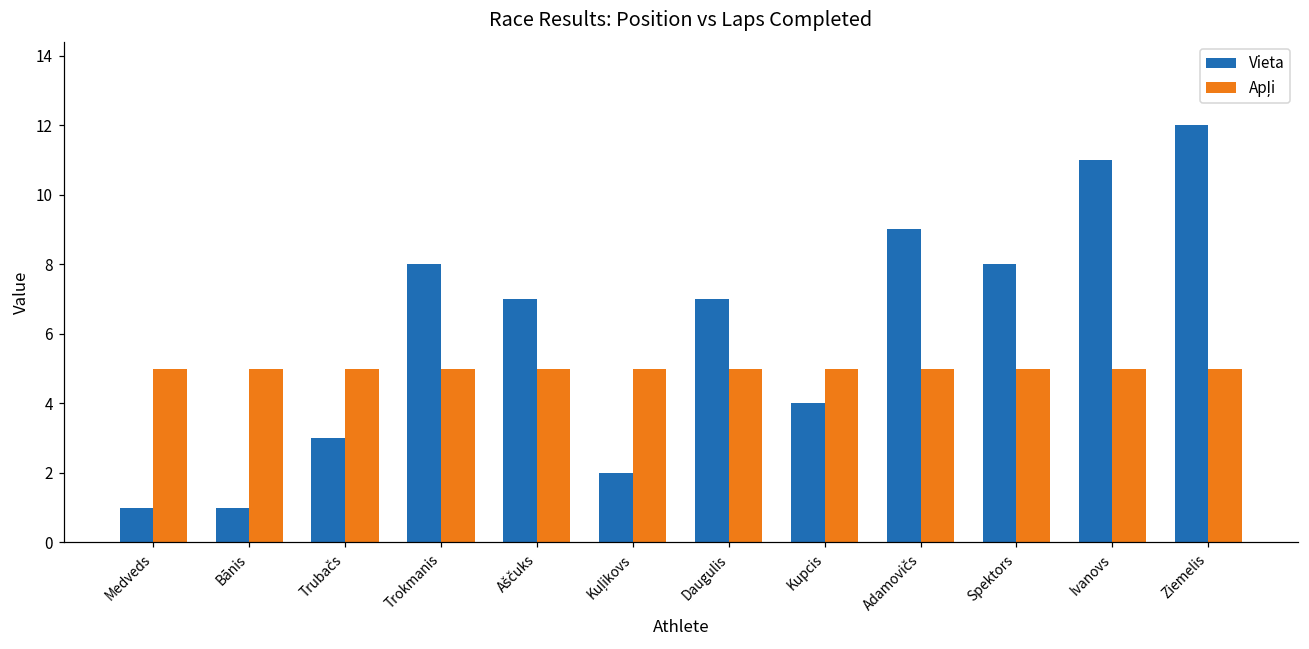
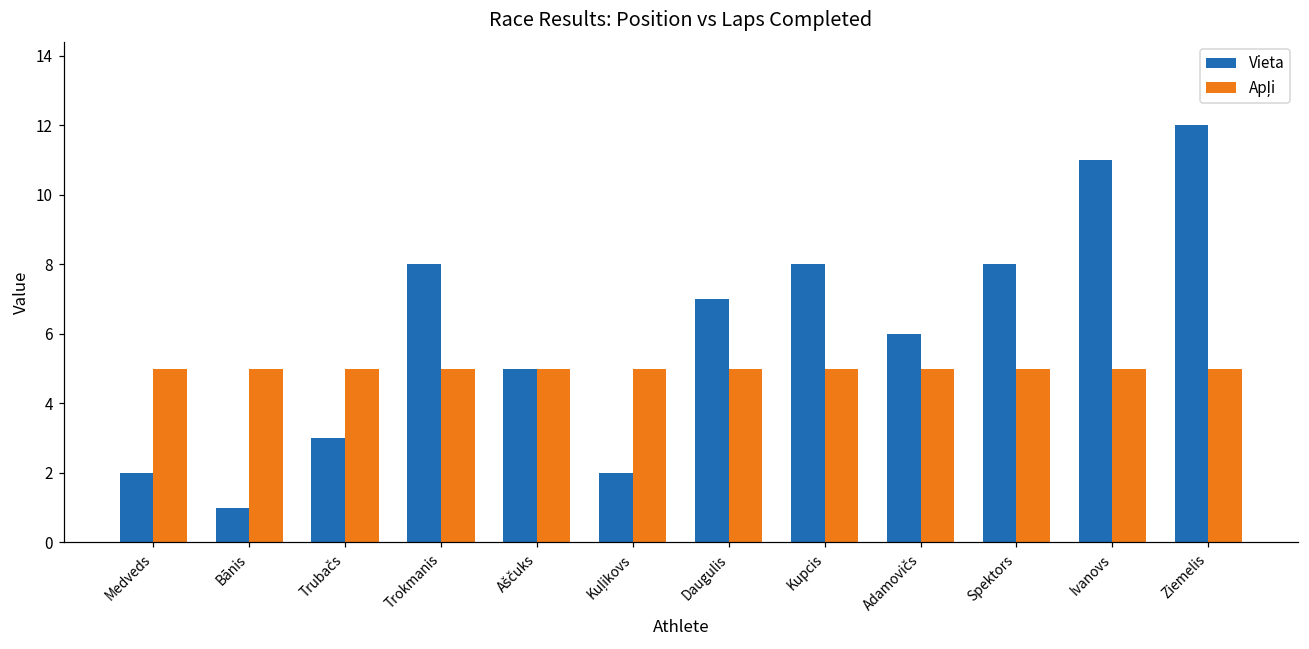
  {
    "Vieta": {
-     "Medveds": 1,
+     "Medveds": 2,
      "Bānis": 1,
      "Trubačs": 3,
      "Trokmanis": 8,
-     "Aščuks": 7,
+     "Aščuks": 5,
      "Kuļikovs": 2,
      "Daugulis": 7,
-     "Kupcis": 4,
-     "Adamovičs": 9,
+     "Kupcis": 8,
+     "Adamovičs": 6,
      "Spektors": 8,
      "Ivanovs": 11,
      "Ziemelis": 12
    },
    "Apļi": {
      "Medveds": 5,
      "Bānis": 5,
      "Trubačs": 5,
      "Trokmanis": 5,
      "Aščuks": 5,
      "Kuļikovs": 5,
      "Daugulis": 5,
      "Kupcis": 5,
      "Adamovičs": 5,
      "Spektors": 5,
      "Ivanovs": 5,
      "Ziemelis": 5
    }
  }
